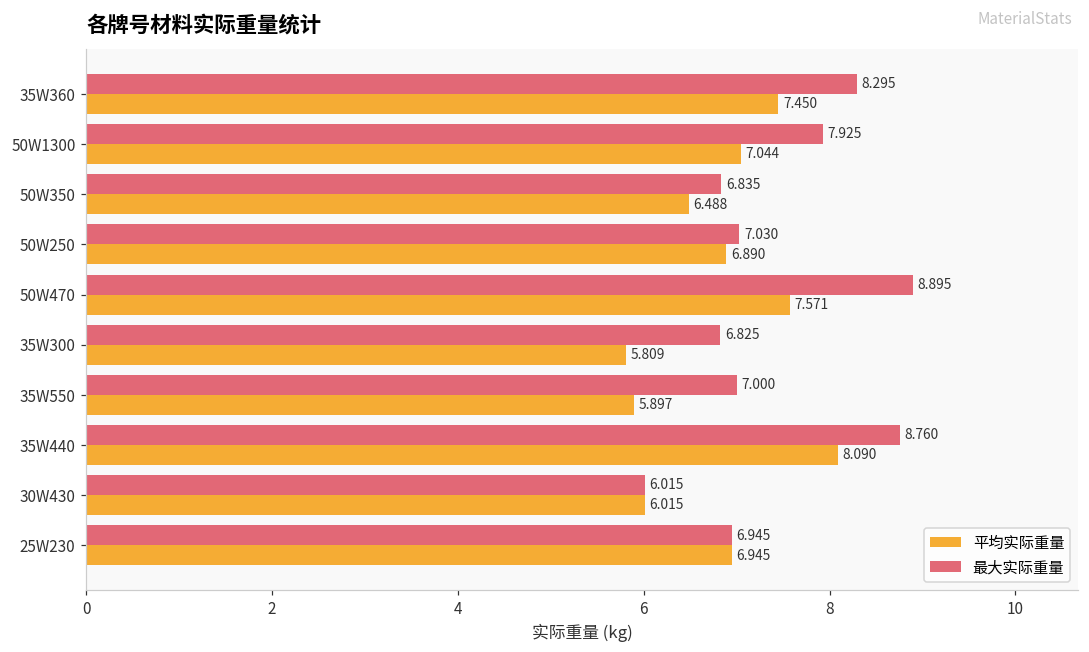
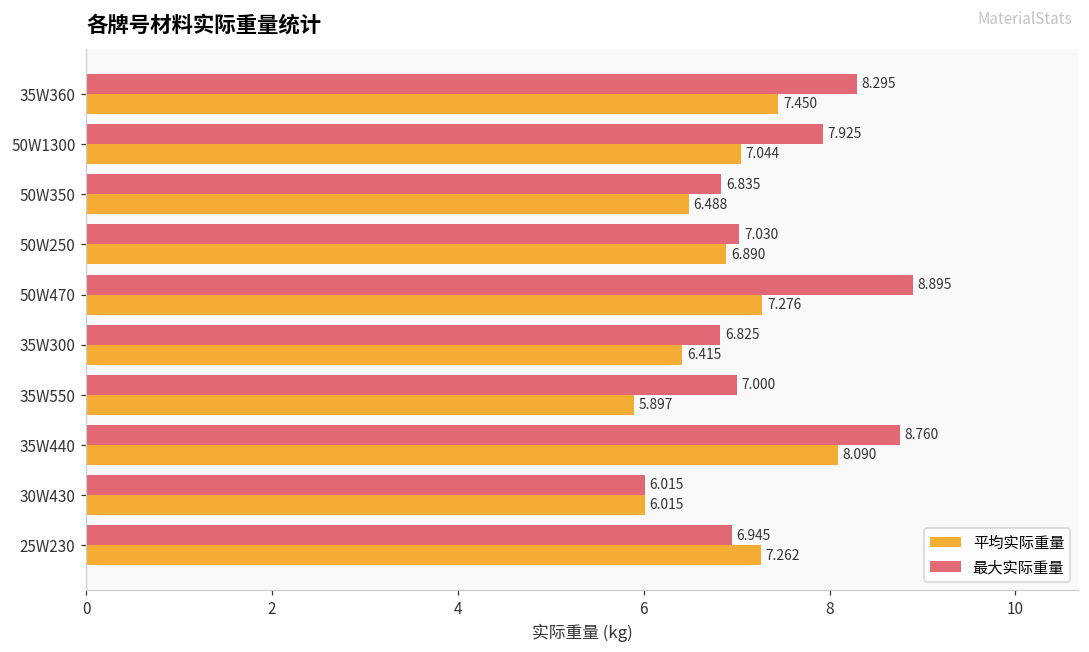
  {
    "平均实际重量": {
      "35W360": 7.450,
      "50W1300": 7.044,
      "50W350": 6.488,
      "50W250": 6.890,
-     "50W470": 7.571,
-     "35W300": 5.809,
+     "50W470": 7.276,
+     "35W300": 6.415,
      "35W550": 5.897,
      "35W440": 8.090,
      "30W430": 6.015,
-     "25W230": 6.945
+     "25W230": 7.262
    },
    "最大实际重量": {
      "35W360": 8.295,
      "50W1300": 7.925,
      "50W350": 6.835,
      "50W250": 7.030,
      "50W470": 8.895,
      "35W300": 6.825,
      "35W550": 7.000,
      "35W440": 8.760,
      "30W430": 6.015,
      "25W230": 6.945
    }
  }
